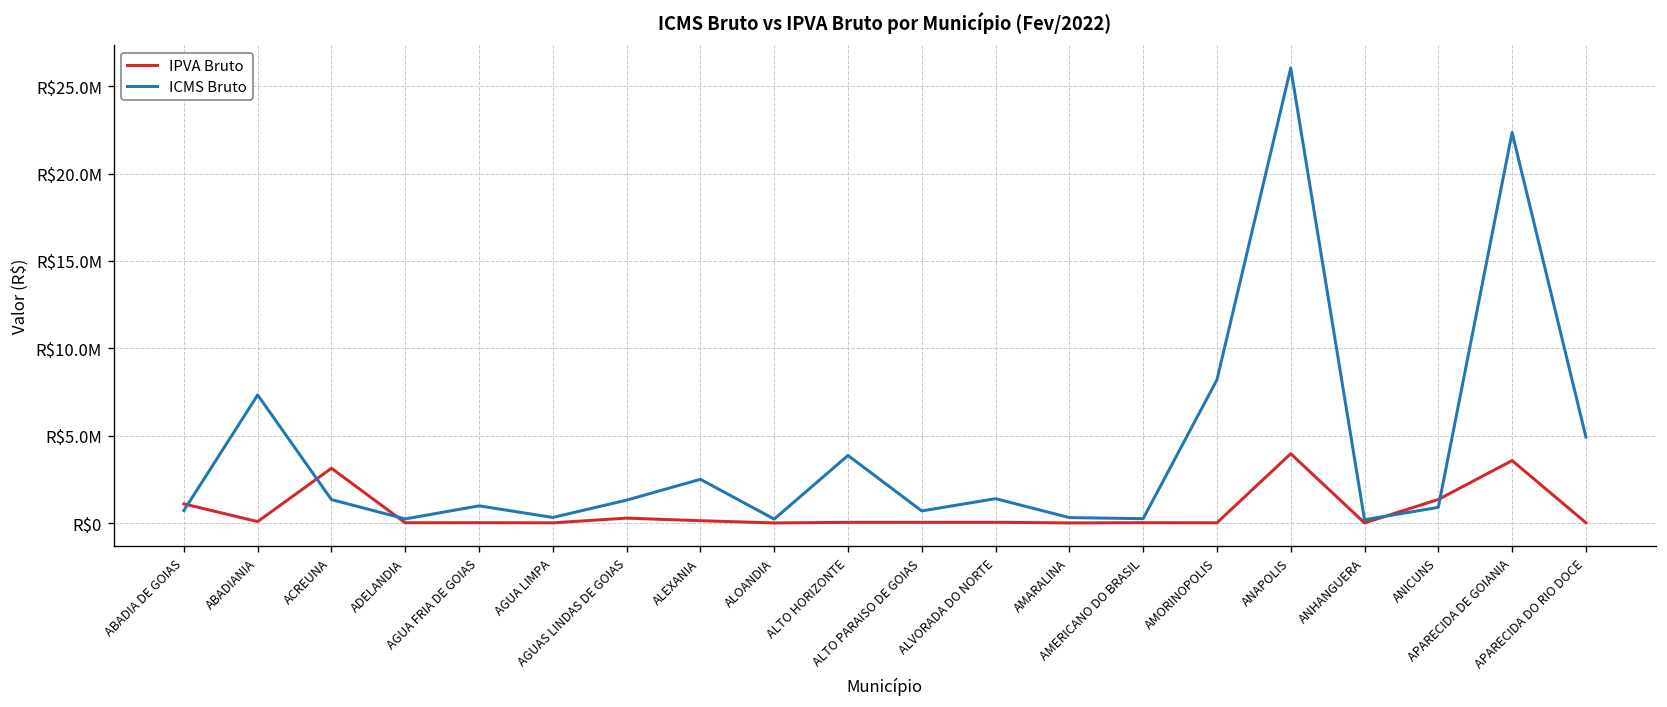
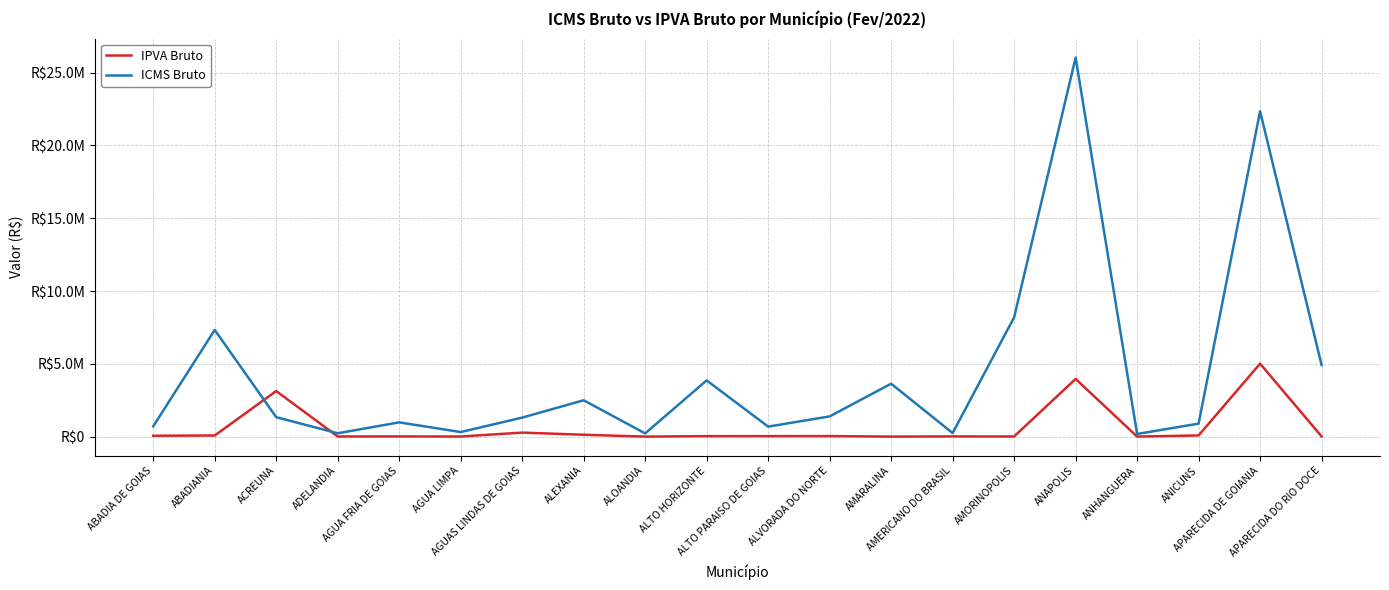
  {
    "IPVA Bruto": {
-     "ABADIA DE GOIAS": "R$1100000",
+     "ABADIA DE GOIAS": "R$100000",
      "ABADIANIA": "R$100000",
      "ACREUNA": "R$3100000",
      "ADELANDIA": "R$0",
      "AGUA FRIA DE GOIAS": "R$0",
      "AGUA LIMPA": "R$0",
      "AGUAS LINDAS DE GOIAS": "R$300000",
      "ALEXANIA": "R$100000",
      "ALOANDIA": "R$0",
      "ALTO HORIZONTE": "R$0",
      "ALTO PARAISO DE GOIAS": "R$0",
      "ALVORADA DO NORTE": "R$0",
      "AMARALINA": "R$0",
      "AMERICANO DO BRASIL": "R$0",
      "AMORINOPOLIS": "R$0",
      "ANAPOLIS": "R$4000000",
      "ANHANGUERA": "R$0",
-     "ANICUNS": "R$1300000",
-     "APARECIDA DE GOIANIA": "R$3600000",
+     "ANICUNS": "R$100000",
+     "APARECIDA DE GOIANIA": "R$5000000",
      "APARECIDA DO RIO DOCE": "R$0"
    },
    "ICMS Bruto": {
      "ABADIA DE GOIAS": "R$700000",
      "ABADIANIA": "R$7300000",
      "ACREUNA": "R$1300000",
      "ADELANDIA": "R$200000",
      "AGUA FRIA DE GOIAS": "R$1000000",
      "AGUA LIMPA": "R$300000",
      "AGUAS LINDAS DE GOIAS": "R$1300000",
      "ALEXANIA": "R$2500000",
      "ALOANDIA": "R$200000",
      "ALTO HORIZONTE": "R$3900000",
      "ALTO PARAISO DE GOIAS": "R$700000",
      "ALVORADA DO NORTE": "R$1400000",
-     "AMARALINA": "R$300000",
+     "AMARALINA": "R$3600000",
      "AMERICANO DO BRASIL": "R$200000",
      "AMORINOPOLIS": "R$8200000",
      "ANAPOLIS": "R$26000000",
      "ANHANGUERA": "R$200000",
      "ANICUNS": "R$900000",
      "APARECIDA DE GOIANIA": "R$22300000",
      "APARECIDA DO RIO DOCE": "R$4900000"
    }
  }
